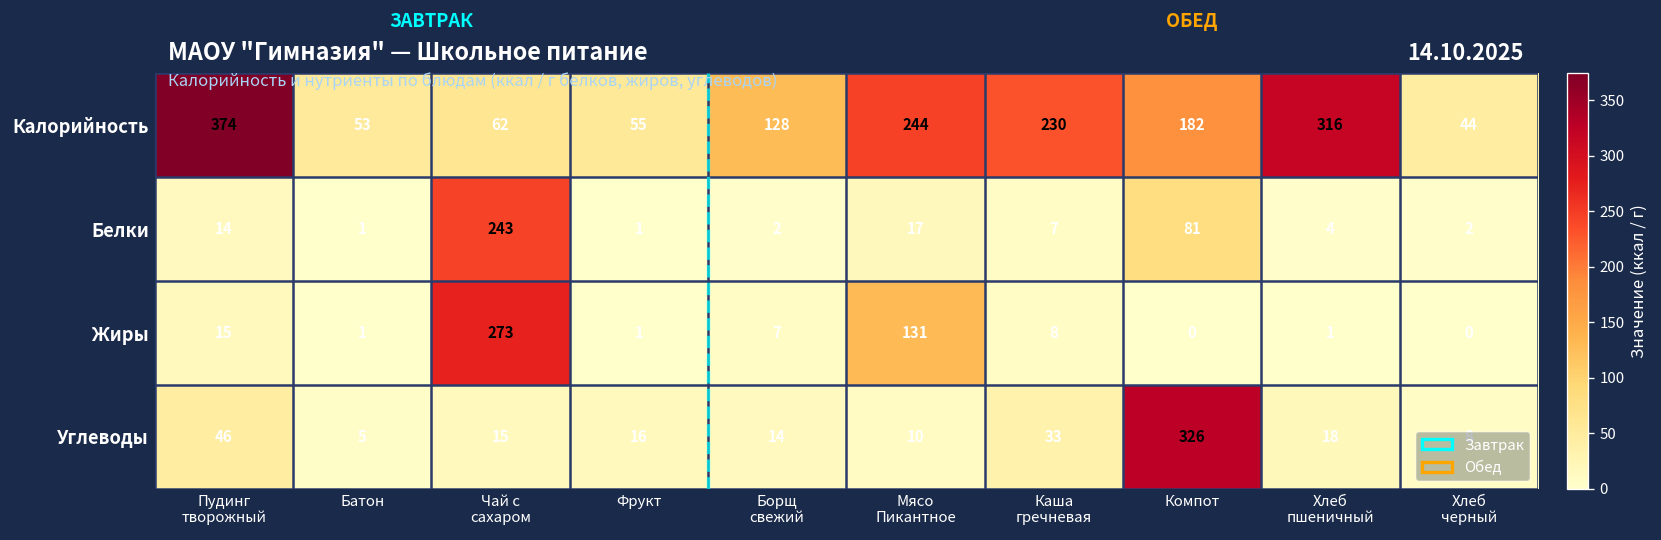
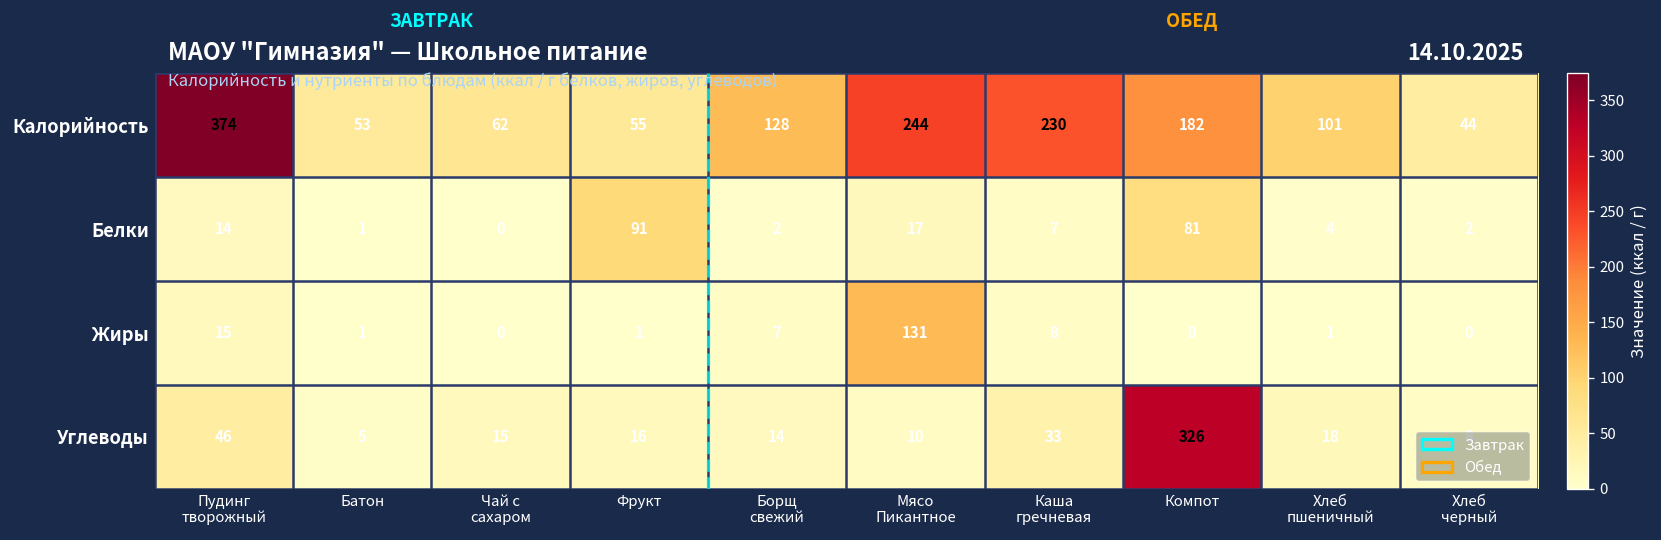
  {
    "Калорийность": {
      "Пудинг творожный": 374,
      "Батон": 53,
      "Чай с сахаром": 62,
      "Фрукт": 55,
      "Борщ свежий": 128,
      "Мясо Пикантное": 244,
      "Каша гречневая": 230,
      "Компот": 182,
-     "Хлеб пшеничный": 316,
+     "Хлеб пшеничный": 101,
      "Хлеб черный": 44
    },
    "Белки": {
      "Пудинг творожный": 14,
      "Батон": 1,
-     "Чай с сахаром": 243,
-     "Фрукт": 1,
+     "Чай с сахаром": 0,
+     "Фрукт": 91,
      "Борщ свежий": 2,
      "Мясо Пикантное": 17,
      "Каша гречневая": 7,
      "Компот": 81,
      "Хлеб пшеничный": 4,
      "Хлеб черный": 2
    },
    "Жиры": {
      "Пудинг творожный": 15,
      "Батон": 1,
-     "Чай с сахаром": 273,
+     "Чай с сахаром": 0,
      "Фрукт": 1,
      "Борщ свежий": 7,
      "Мясо Пикантное": 131,
      "Каша гречневая": 8,
      "Компот": 0,
      "Хлеб пшеничный": 1,
      "Хлеб черный": 0
    },
    "Углеводы": {
      "Пудинг творожный": 46,
      "Батон": 5,
      "Чай с сахаром": 15,
      "Фрукт": 16,
      "Борщ свежий": 14,
      "Мясо Пикантное": 10,
      "Каша гречневая": 33,
      "Компот": 326,
      "Хлеб пшеничный": 18
    }
  }
